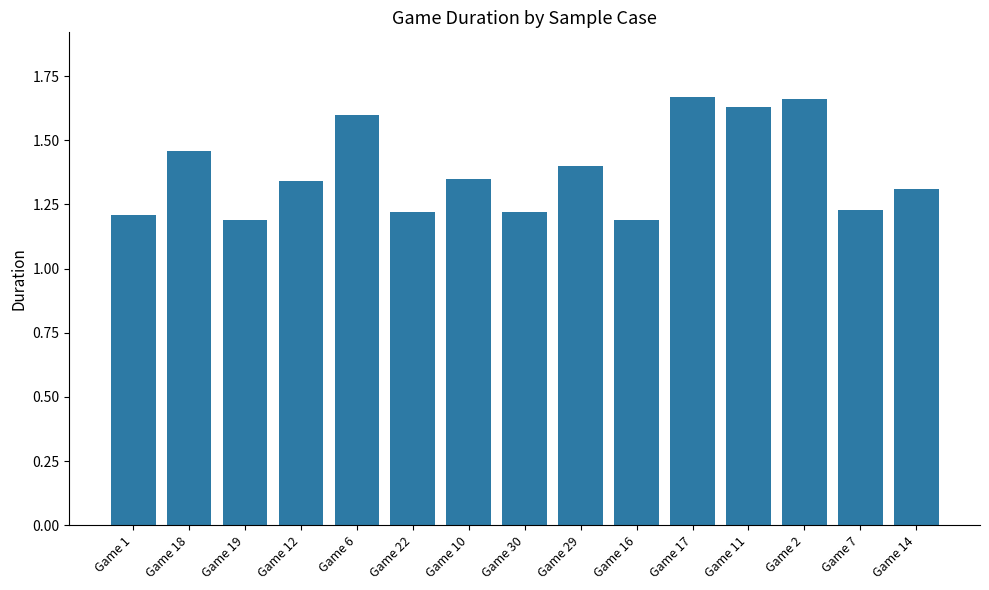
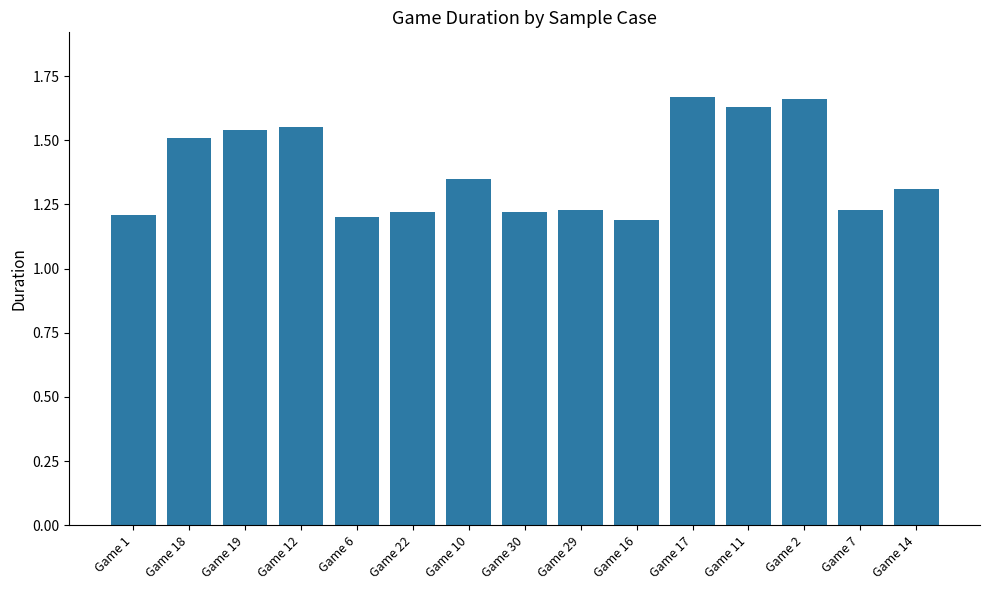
  {
    "Game 1": 1.21,
-   "Game 18": 1.46,
-   "Game 19": 1.19,
-   "Game 12": 1.34,
-   "Game 6": 1.6,
+   "Game 18": 1.51,
+   "Game 19": 1.54,
+   "Game 12": 1.55,
+   "Game 6": 1.2,
    "Game 22": 1.22,
    "Game 10": 1.35,
    "Game 30": 1.22,
-   "Game 29": 1.40,
+   "Game 29": 1.23,
    "Game 16": 1.19,
    "Game 17": 1.67,
    "Game 11": 1.63,
    "Game 2": 1.66,
    "Game 7": 1.23,
    "Game 14": 1.31
  }
